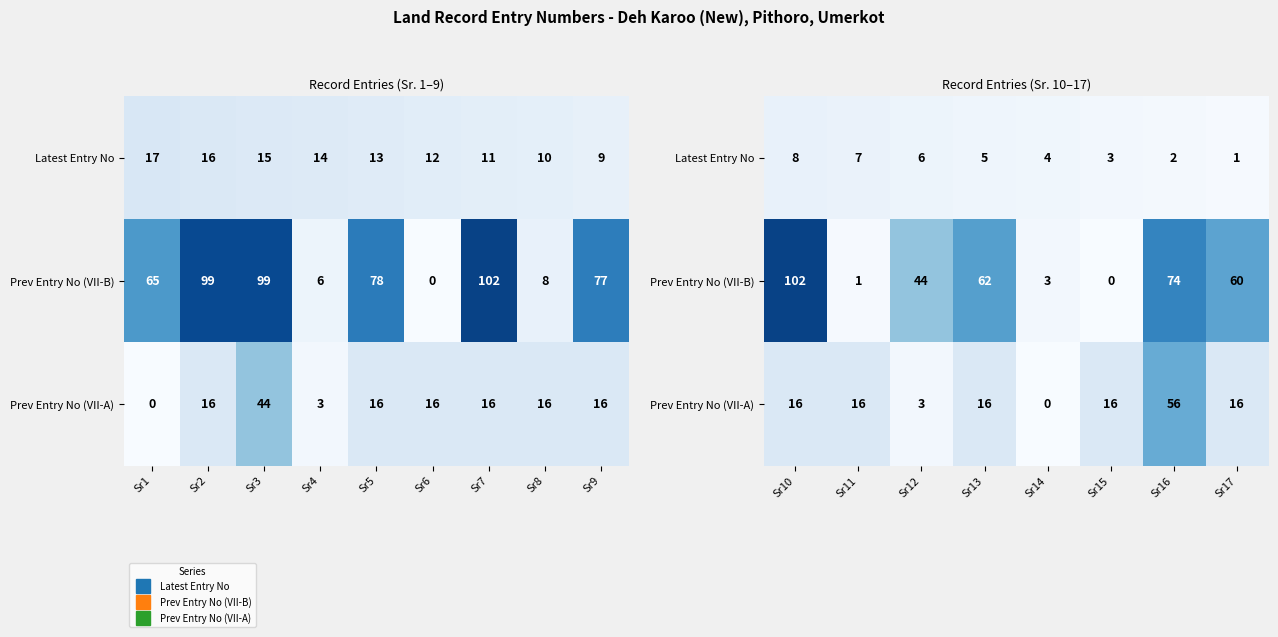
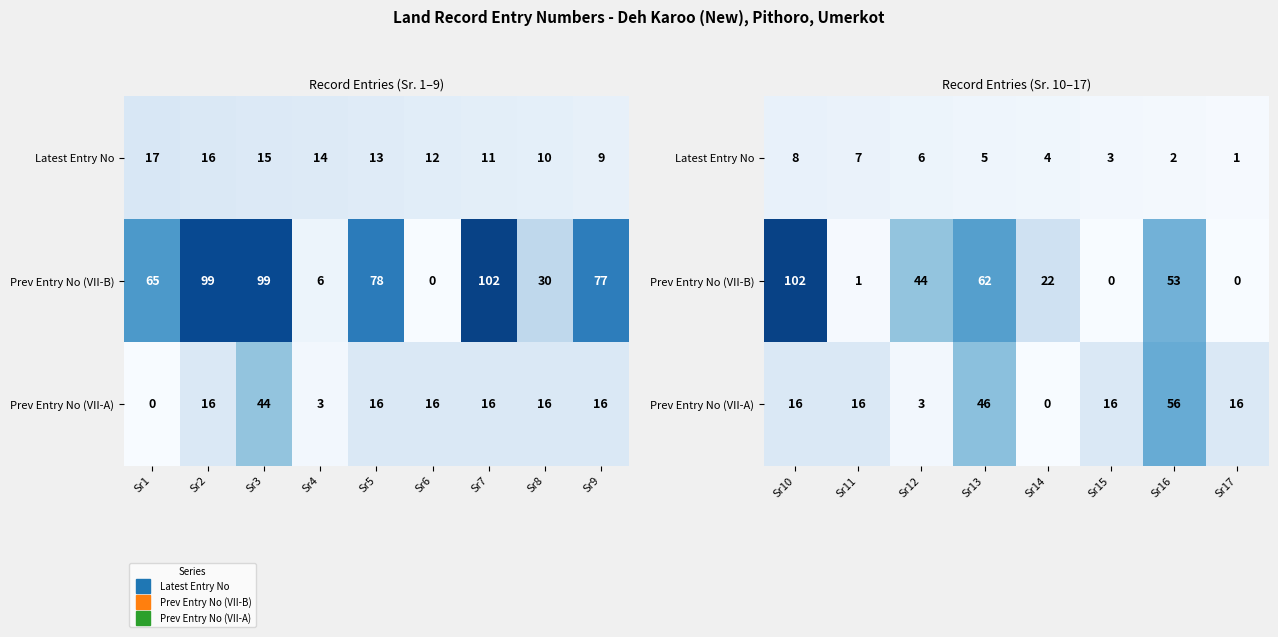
  {
    "Record Entries (Sr. 1–9)": {
      "Latest Entry No": {
        "Sr1": 17,
        "Sr2": 16,
        "Sr3": 15,
        "Sr4": 14,
        "Sr5": 13,
        "Sr6": 12,
        "Sr7": 11,
        "Sr8": 10,
        "Sr9": 9
      },
      "Prev Entry No (VII-B)": {
        "Sr1": 65,
        "Sr2": 99,
        "Sr3": 99,
        "Sr4": 6,
        "Sr5": 78,
        "Sr6": 0,
        "Sr7": 102,
-       "Sr8": 8,
+       "Sr8": 30,
        "Sr9": 77
      },
      "Prev Entry No (VII-A)": {
        "Sr1": 0,
        "Sr2": 16,
        "Sr3": 44,
        "Sr4": 3,
        "Sr5": 16,
        "Sr6": 16,
        "Sr7": 16,
        "Sr8": 16,
        "Sr9": 16
      }
    },
    "Record Entries (Sr. 10–17)": {
      "Latest Entry No": {
        "Sr10": 8,
        "Sr11": 7,
        "Sr12": 6,
        "Sr13": 5,
        "Sr14": 4,
        "Sr15": 3,
        "Sr16": 2,
        "Sr17": 1
      },
      "Prev Entry No (VII-B)": {
        "Sr10": 102,
        "Sr11": 1,
        "Sr12": 44,
        "Sr13": 62,
-       "Sr14": 3,
+       "Sr14": 22,
        "Sr15": 0,
-       "Sr16": 74,
-       "Sr17": 60
+       "Sr16": 53,
+       "Sr17": 0
      },
      "Prev Entry No (VII-A)": {
        "Sr10": 16,
        "Sr11": 16,
        "Sr12": 3,
-       "Sr13": 16,
+       "Sr13": 46,
        "Sr14": 0,
        "Sr15": 16,
        "Sr16": 56,
        "Sr17": 16
      }
    }
  }
